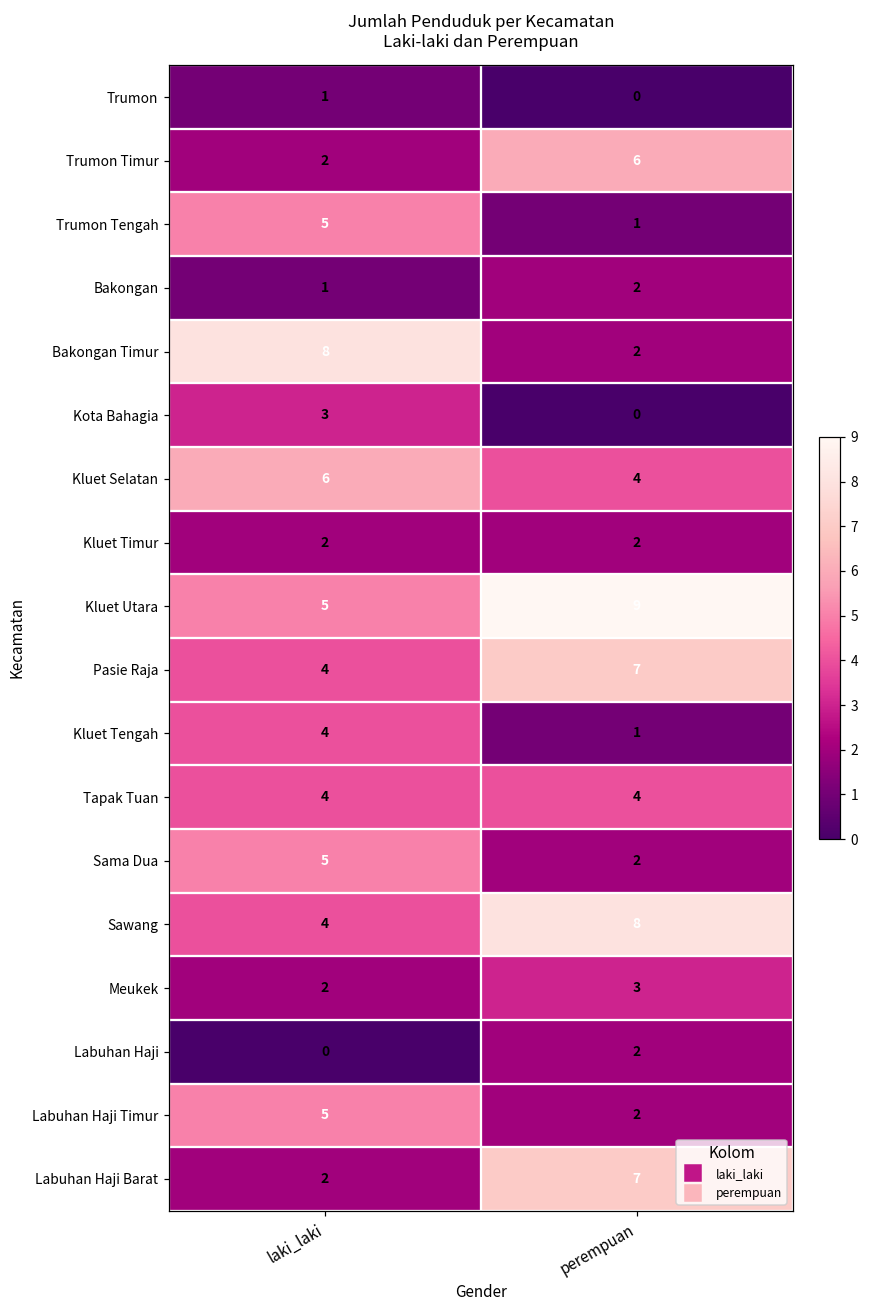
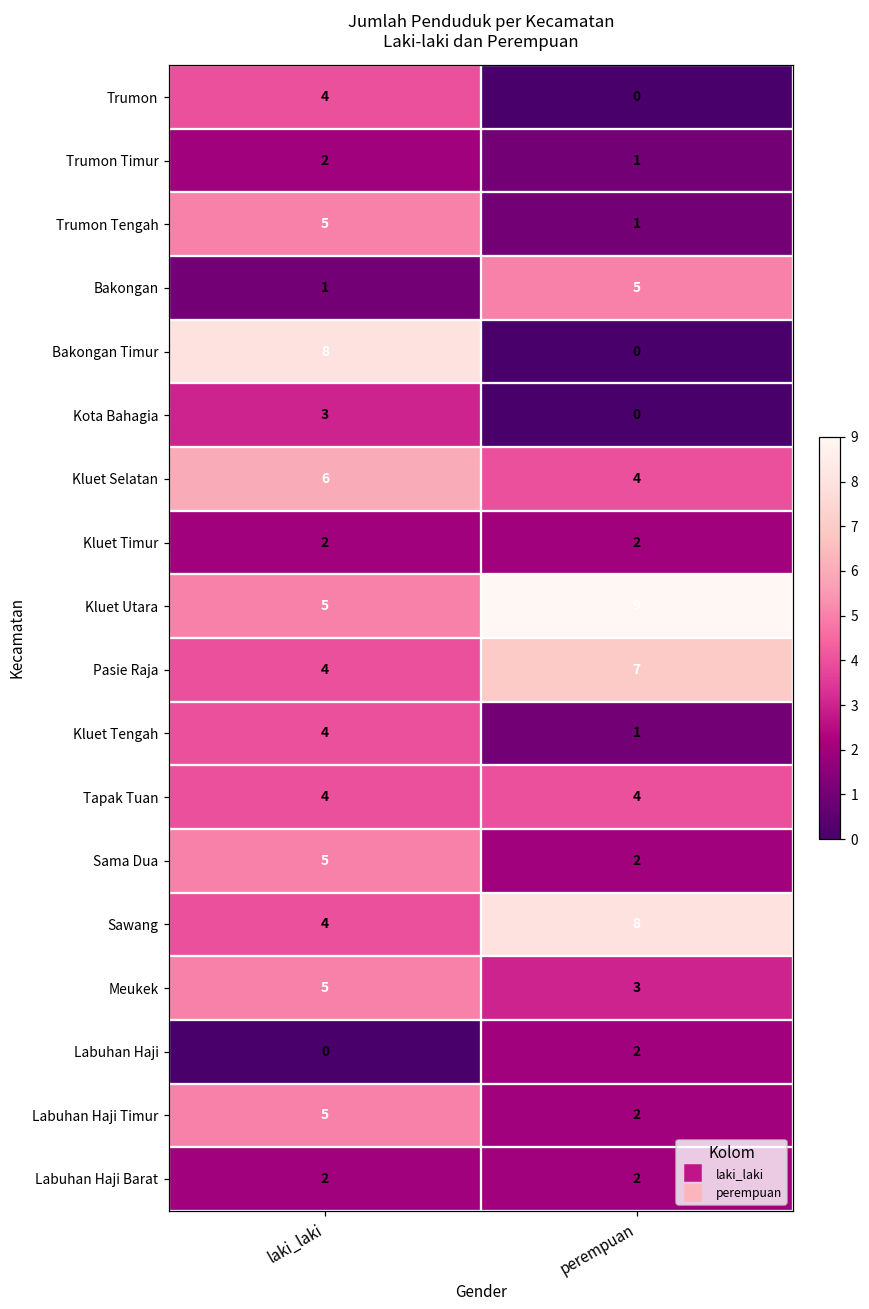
  {
    "Trumon": {
-     "laki_laki": 1,
+     "laki_laki": 4,
      "perempuan": 0
    },
    "Trumon Timur": {
      "laki_laki": 2,
-     "perempuan": 6
+     "perempuan": 1
    },
    "Trumon Tengah": {
      "laki_laki": 5,
      "perempuan": 1
    },
    "Bakongan": {
      "laki_laki": 1,
-     "perempuan": 2
+     "perempuan": 5
    },
    "Bakongan Timur": {
-     "perempuan": 2
+     "perempuan": 0
    },
    "Kota Bahagia": {
      "laki_laki": 3,
      "perempuan": 0
    },
    "Kluet Selatan": {
      "laki_laki": 6,
      "perempuan": 4
    },
    "Kluet Timur": {
      "laki_laki": 2,
      "perempuan": 2
    },
    "Kluet Utara": {
      "laki_laki": 5
    },
    "Pasie Raja": {
      "laki_laki": 4,
      "perempuan": 7
    },
    "Kluet Tengah": {
      "laki_laki": 4,
      "perempuan": 1
    },
    "Tapak Tuan": {
      "laki_laki": 4,
      "perempuan": 4
    },
    "Sama Dua": {
      "laki_laki": 5,
      "perempuan": 2
    },
    "Sawang": {
      "laki_laki": 4
    },
    "Meukek": {
-     "laki_laki": 2,
+     "laki_laki": 5,
      "perempuan": 3
    },
    "Labuhan Haji": {
      "laki_laki": 0,
      "perempuan": 2
    },
    "Labuhan Haji Timur": {
      "laki_laki": 5,
      "perempuan": 2
    },
    "Labuhan Haji Barat": {
      "laki_laki": 2,
-     "perempuan": 7
+     "perempuan": 2
    }
  }
